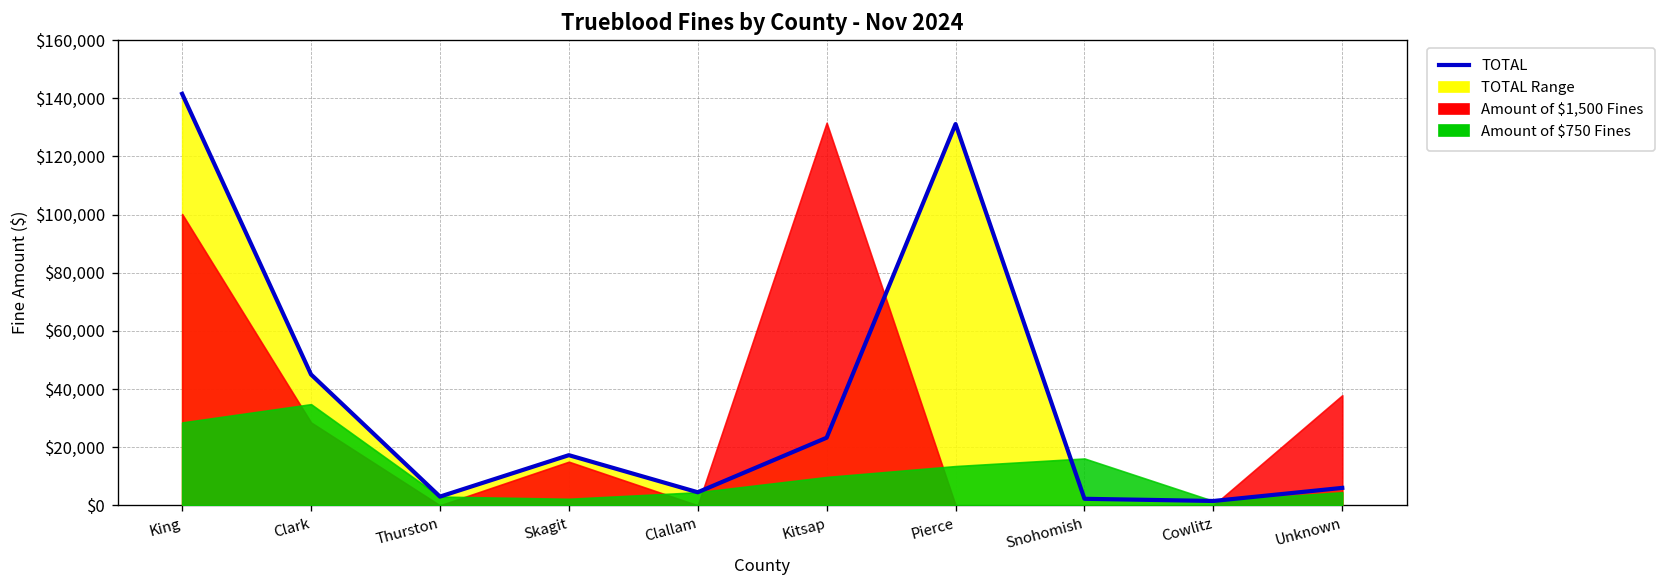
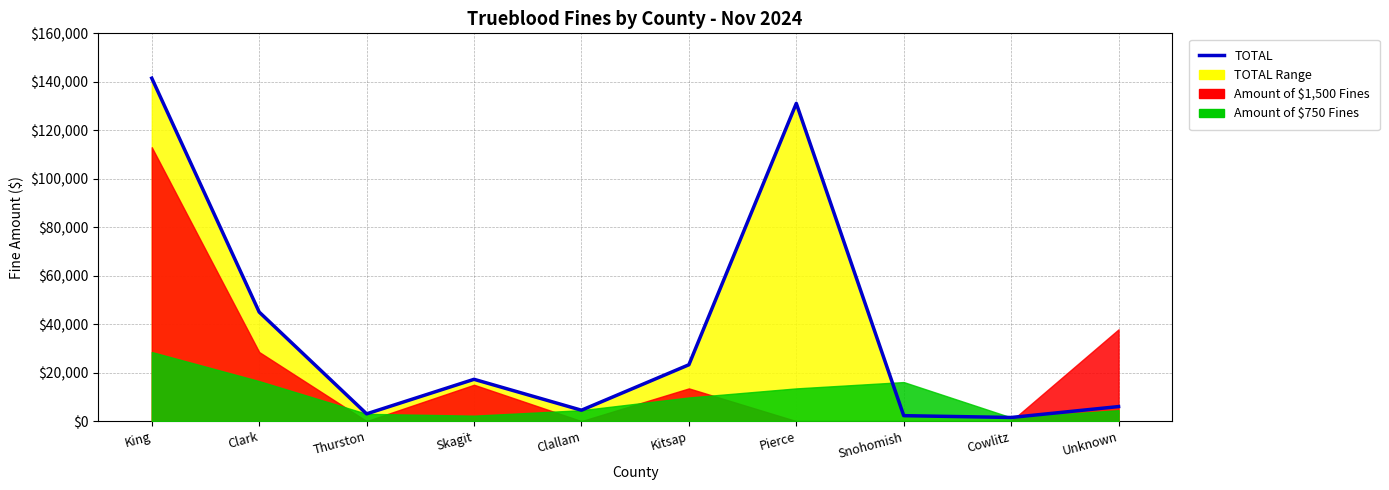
  {
    "TOTAL Range": {
      "King": "$142,000",
      "Clark": "$45,000",
      "Skagit": "$17,000",
      "Kitsap": "$23,000",
      "Pierce": "$131,000",
      "Snohomish": "$2,000",
      "Unknown": "$6,000"
    },
    "Amount of $1,500 Fines": {
-     "King": "$100,000",
+     "King": "$113,000",
      "Clark": "$29,000",
      "Thurston": "$0",
      "Skagit": "$15,000",
      "Clallam": "$0",
-     "Kitsap": "$132,000",
+     "Kitsap": "$14,000",
      "Pierce": "$0",
      "Snohomish": "$0",
      "Cowlitz": "$0",
      "Unknown": "$38,000"
    },
    "Amount of $750 Fines": {
      "King": "$29,000",
-     "Clark": "$35,000",
+     "Clark": "$17,000",
      "Skagit": "$2,000",
      "Kitsap": "$10,000",
      "Pierce": "$14,000",
      "Snohomish": "$16,000",
      "Unknown": "$5,000"
    }
  }
